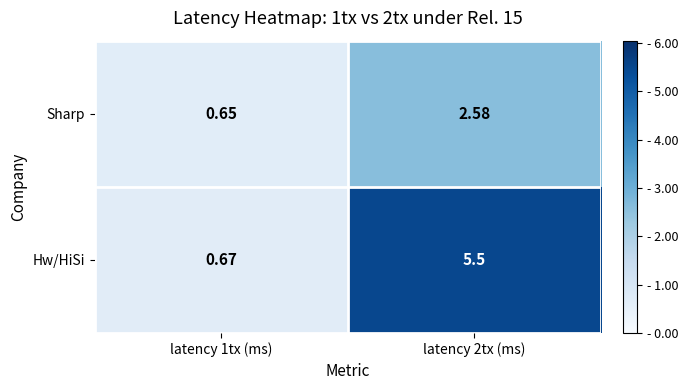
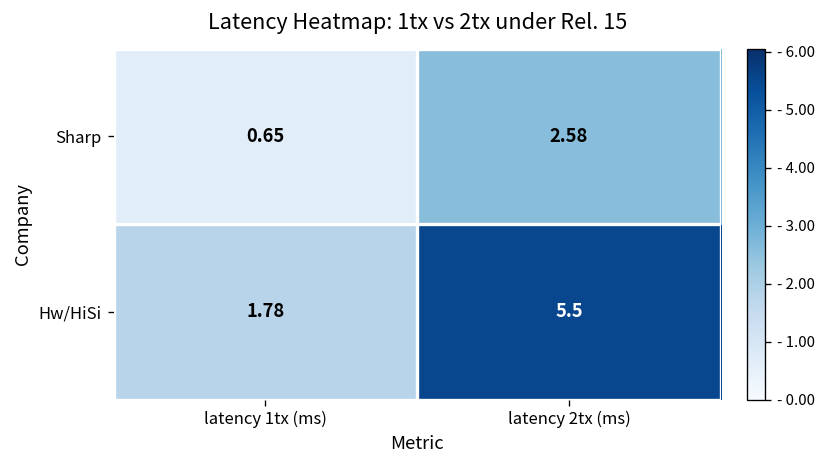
  {
    "Sharp": {
      "latency 1tx (ms)": 0.65,
      "latency 2tx (ms)": 2.58
    },
    "Hw/HiSi": {
-     "latency 1tx (ms)": 0.67,
+     "latency 1tx (ms)": 1.78,
      "latency 2tx (ms)": 5.5
    }
  }
